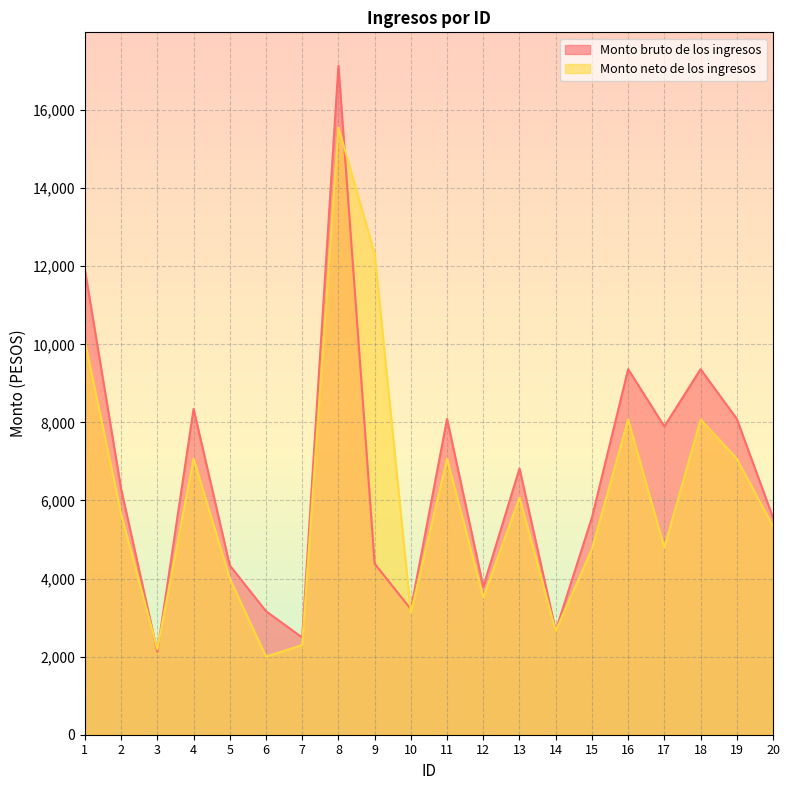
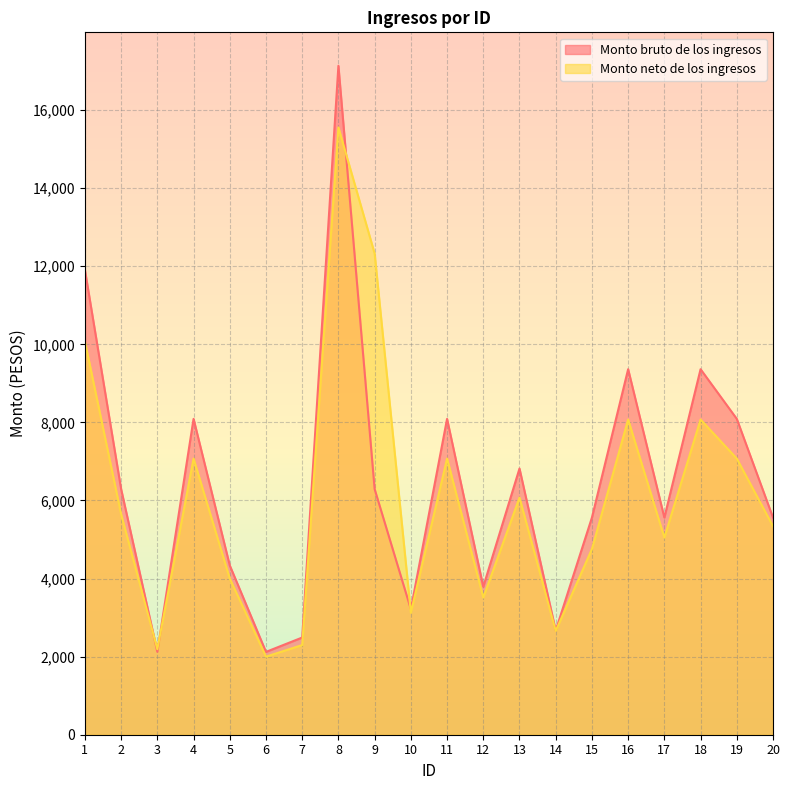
  {
    "Monto bruto de los ingresos": {
      "1": "11,900",
      "2": "6,300",
      "3": "2,100",
-     "4": "8,300",
+     "4": "8,100",
      "5": "4,300",
-     "6": "3,200",
+     "6": "2,100",
      "7": "2,500",
      "8": "17,100",
-     "9": "4,400",
+     "9": "6,300",
      "10": "3,200",
      "11": "8,100",
      "12": "3,800",
      "13": "6,800",
      "15": "5,600",
      "16": "9,400",
-     "17": "7,900",
+     "17": "5,600",
      "18": "9,400",
      "19": "8,100",
      "20": "5,600"
    },
    "Monto neto de los ingresos": {
      "1": "10,100",
      "2": "5,600",
      "3": "2,200",
      "4": "7,100",
      "5": "4,000",
      "6": "2,000",
      "7": "2,300",
      "8": "15,600",
      "9": "12,300",
      "10": "3,100",
      "11": "7,100",
      "12": "3,500",
      "13": "6,100",
      "15": "4,800",
      "16": "8,100",
-     "17": "4,800",
+     "17": "5,000",
      "18": "8,100",
      "19": "7,100",
      "20": "5,300"
    }
  }
